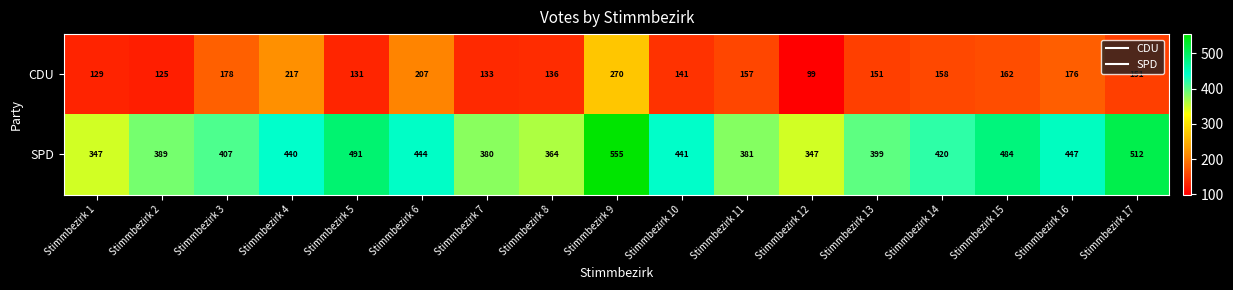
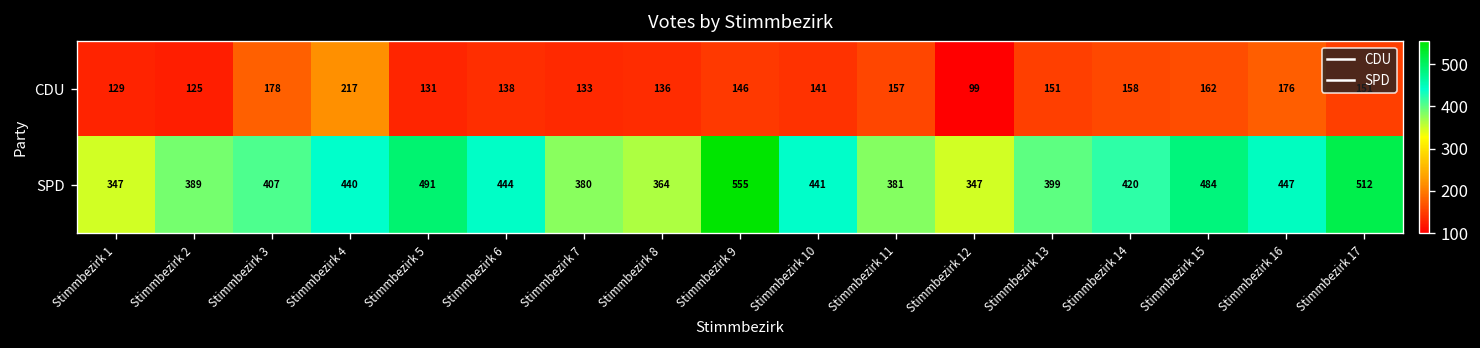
  {
    "CDU": {
      "Stimmbezirk 1": 129,
      "Stimmbezirk 2": 125,
      "Stimmbezirk 3": 178,
      "Stimmbezirk 4": 217,
      "Stimmbezirk 5": 131,
-     "Stimmbezirk 6": 207,
+     "Stimmbezirk 6": 138,
      "Stimmbezirk 7": 133,
      "Stimmbezirk 8": 136,
-     "Stimmbezirk 9": 270,
+     "Stimmbezirk 9": 146,
      "Stimmbezirk 10": 141,
      "Stimmbezirk 11": 157,
      "Stimmbezirk 12": 99,
      "Stimmbezirk 13": 151,
      "Stimmbezirk 14": 158,
      "Stimmbezirk 15": 162,
      "Stimmbezirk 16": 176
    },
    "SPD": {
      "Stimmbezirk 1": 347,
      "Stimmbezirk 2": 389,
      "Stimmbezirk 3": 407,
      "Stimmbezirk 4": 440,
      "Stimmbezirk 5": 491,
      "Stimmbezirk 6": 444,
      "Stimmbezirk 7": 380,
      "Stimmbezirk 8": 364,
      "Stimmbezirk 9": 555,
      "Stimmbezirk 10": 441,
      "Stimmbezirk 11": 381,
      "Stimmbezirk 12": 347,
      "Stimmbezirk 13": 399,
      "Stimmbezirk 14": 420,
      "Stimmbezirk 15": 484,
      "Stimmbezirk 16": 447,
      "Stimmbezirk 17": 512
    }
  }
